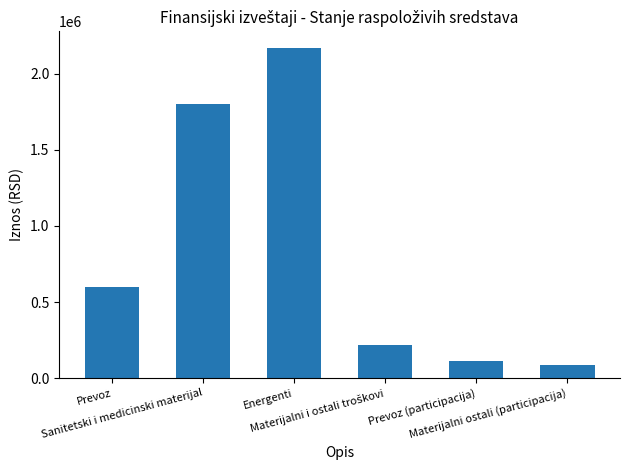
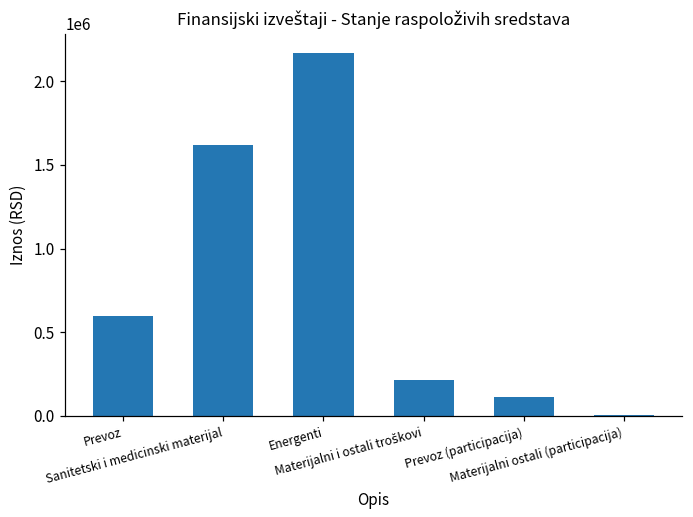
  {
    "Prevoz": 600000,
-   "Sanitetski i medicinski materijal": 1800000,
+   "Sanitetski i medicinski materijal": 1620000,
    "Energenti": 2170000,
    "Materijalni i ostali troškovi": 220000,
    "Prevoz (participacija)": 110000,
-   "Materijalni ostali (participacija)": 90000
+   "Materijalni ostali (participacija)": 0
  }
